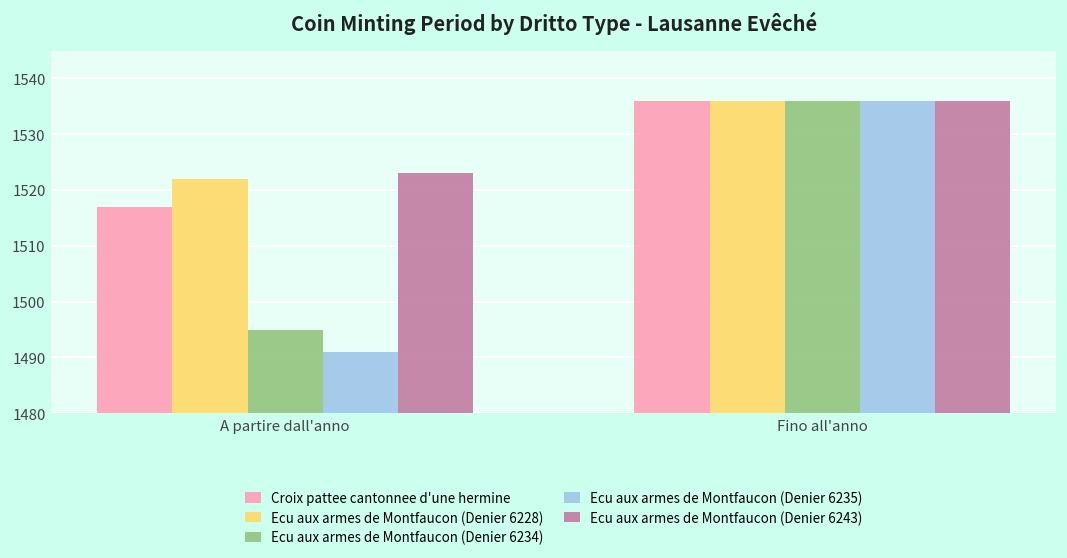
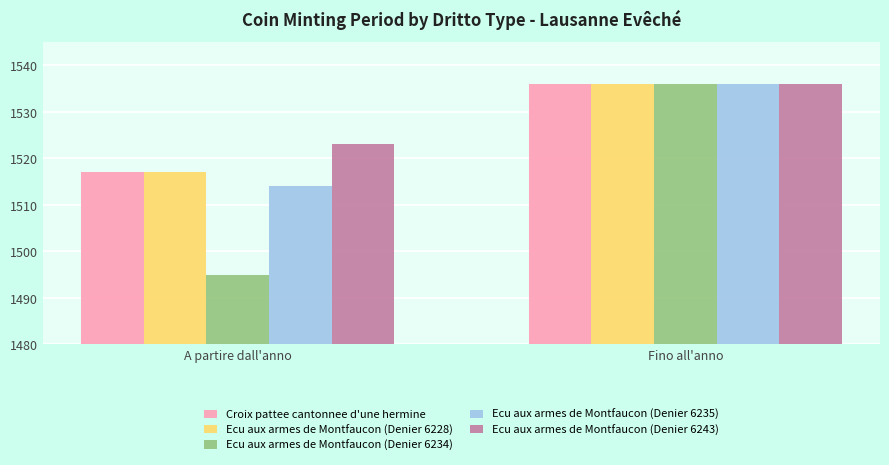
  {
    "Croix pattee cantonnee d'une hermine": {
      "A partire dall'anno": 1517,
      "Fino all'anno": 1536
    },
    "Ecu aux armes de Montfaucon (Denier 6228)": {
-     "A partire dall'anno": 1522,
+     "A partire dall'anno": 1517,
      "Fino all'anno": 1536
    },
    "Ecu aux armes de Montfaucon (Denier 6234)": {
      "A partire dall'anno": 1495,
      "Fino all'anno": 1536
    },
    "Ecu aux armes de Montfaucon (Denier 6235)": {
-     "A partire dall'anno": 1491,
+     "A partire dall'anno": 1514,
      "Fino all'anno": 1536
    },
    "Ecu aux armes de Montfaucon (Denier 6243)": {
      "A partire dall'anno": 1523,
      "Fino all'anno": 1536
    }
  }
